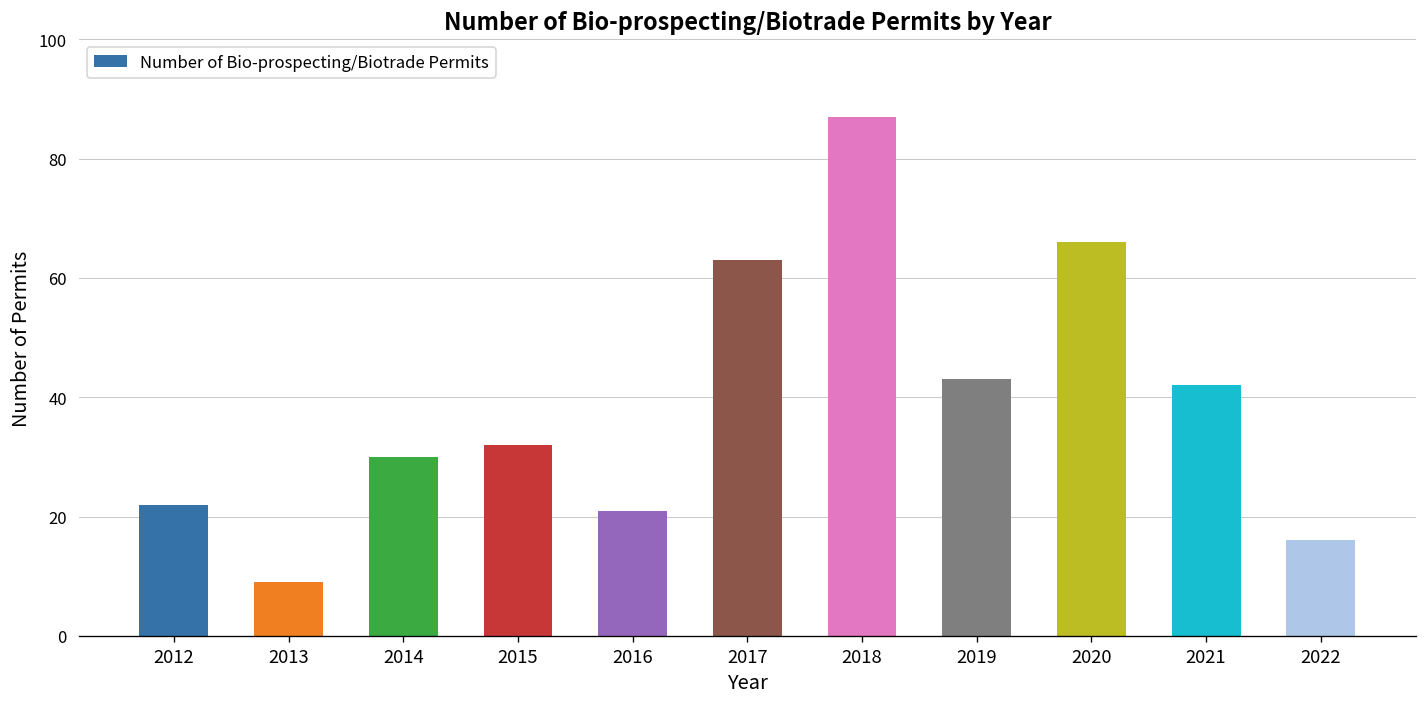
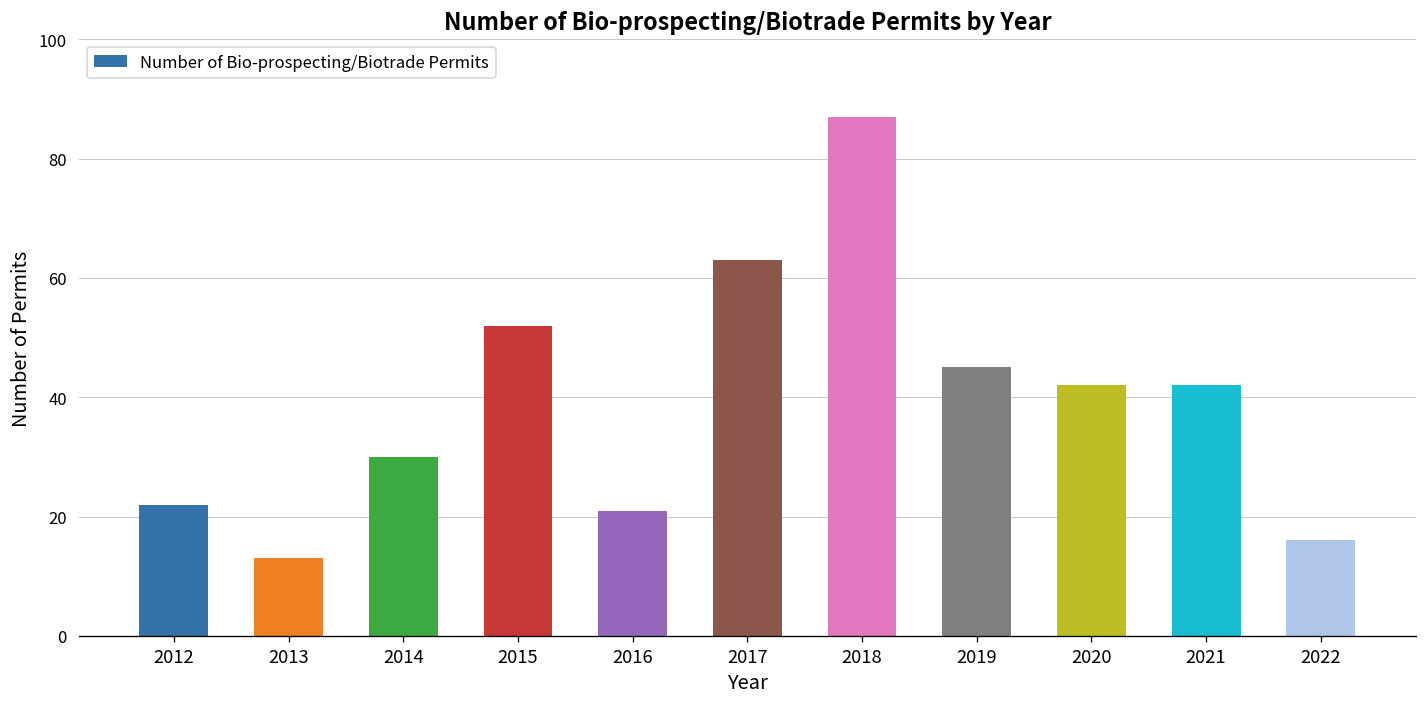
  {
    "2012": 22,
-   "2013": 9,
+   "2013": 13,
    "2014": 30,
-   "2015": 32,
+   "2015": 52,
    "2016": 21,
    "2017": 63,
    "2018": 87,
-   "2019": 43,
-   "2020": 66,
+   "2019": 45,
+   "2020": 42,
    "2021": 42,
    "2022": 16
  }
